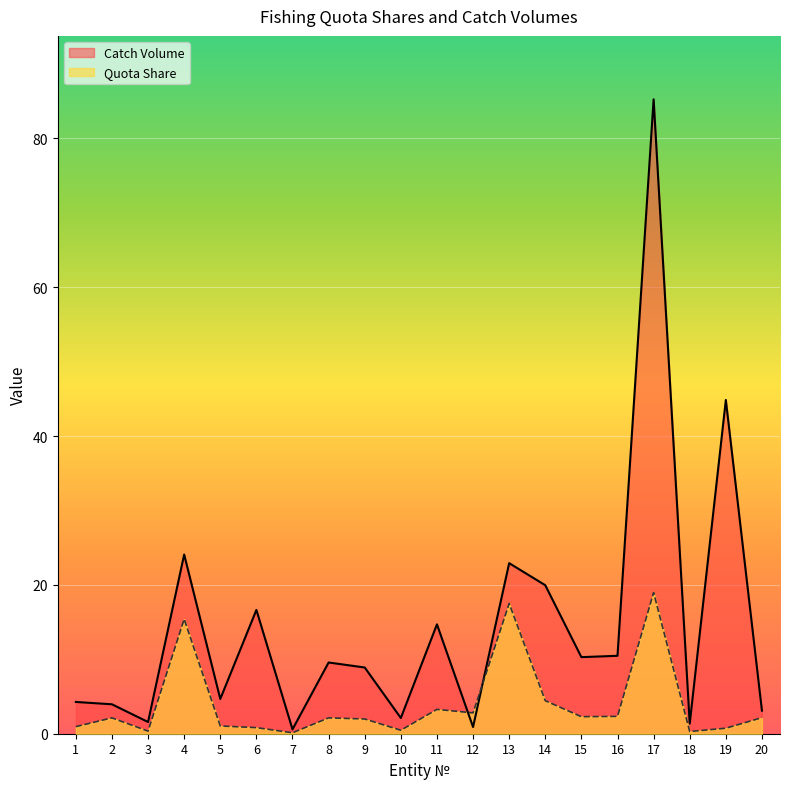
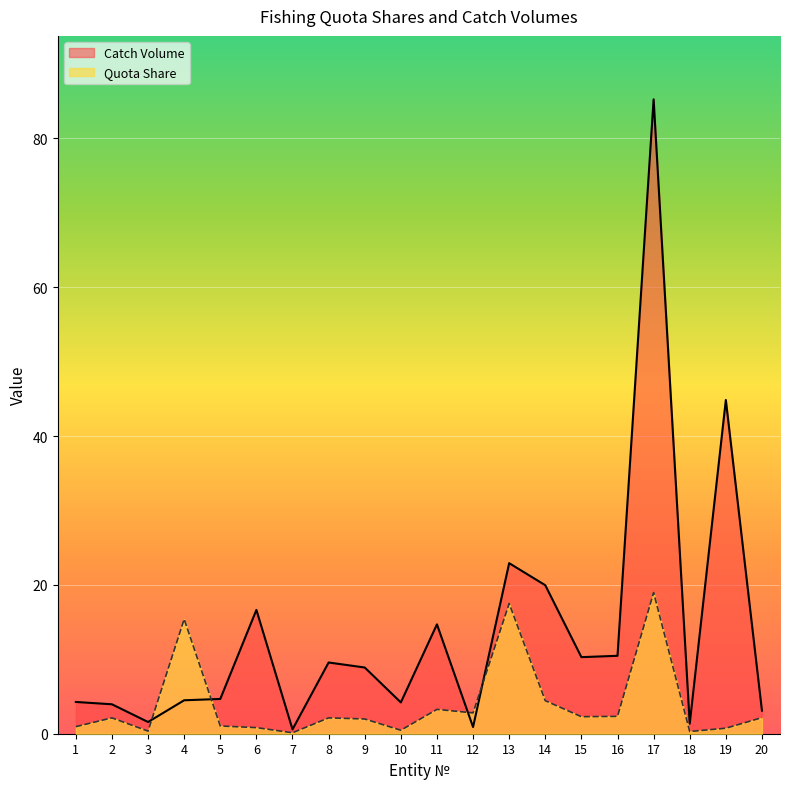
  {
    "Catch Volume": {
      "1": 4,
      "2": 4,
      "3": 2,
-     "4": 24,
+     "4": 4,
      "5": 5,
      "6": 17,
      "7": 1,
      "8": 10,
      "9": 9,
-     "10": 2,
+     "10": 4,
      "11": 15,
      "12": 1,
      "13": 23,
      "14": 20,
      "15": 10,
      "16": 10,
      "17": 85,
      "18": 1,
      "19": 45,
      "20": 3
    },
    "Quota Share": {
      "1": 1,
      "2": 2,
      "3": 0,
      "4": 15,
      "5": 1,
      "6": 1,
      "7": 0,
      "8": 2,
      "9": 2,
      "10": 0,
      "11": 3,
      "12": 3,
      "13": 18,
      "14": 4,
      "15": 2,
      "16": 2,
      "17": 19,
      "18": 0,
      "19": 1,
      "20": 2
    }
  }
